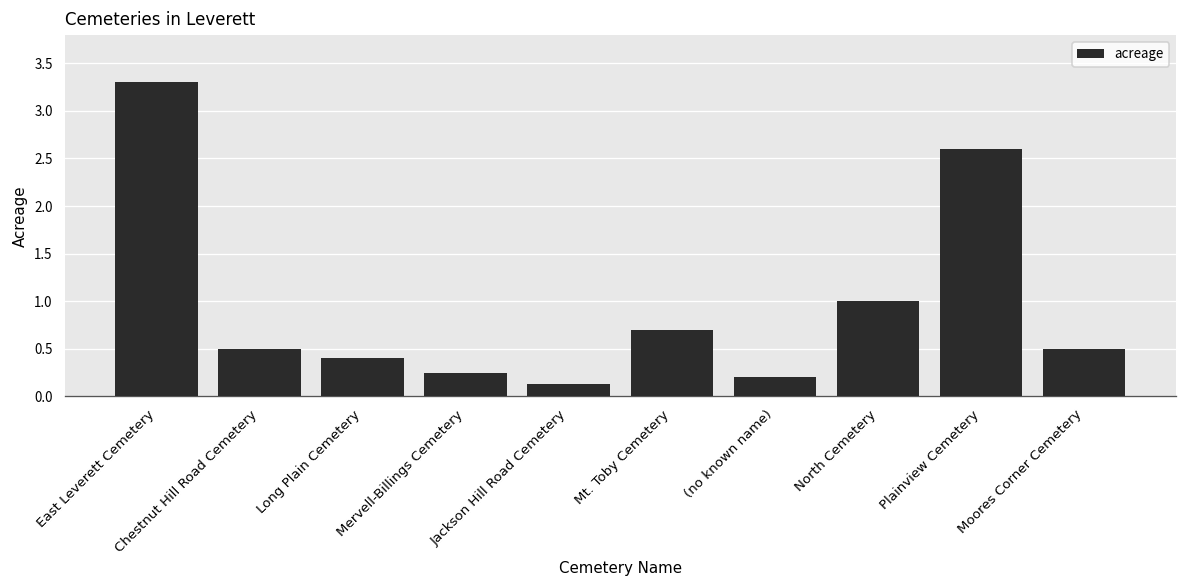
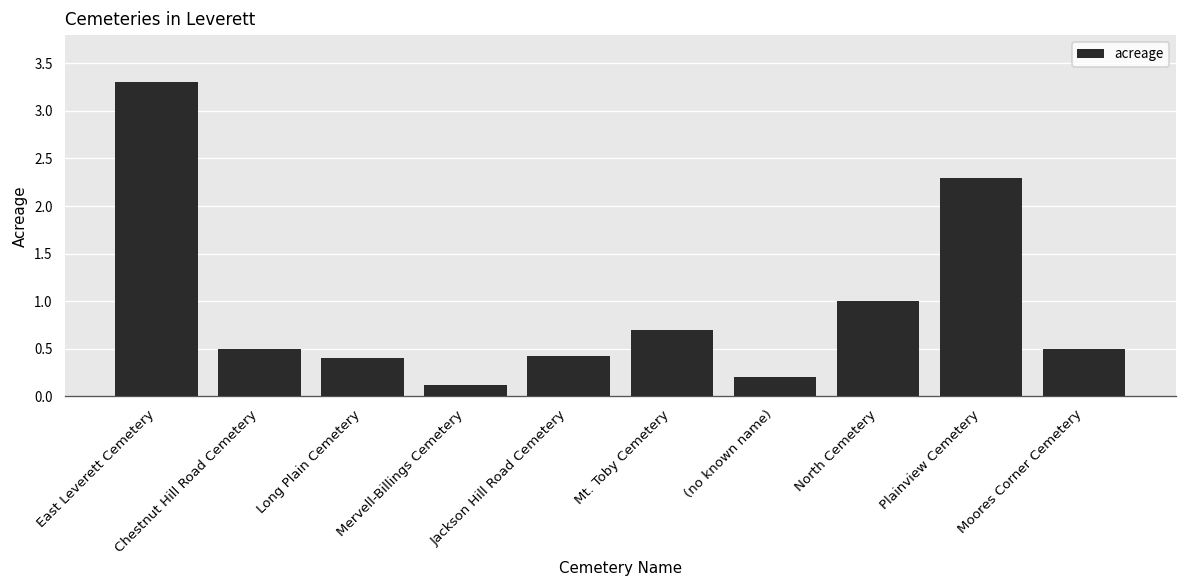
  {
    "East Leverett Cemetery": 3.3,
    "Chestnut Hill Road Cemetery": 0.5,
    "Long Plain Cemetery": 0.4,
-   "Mervell-Billings Cemetery": 0.3,
-   "Jackson Hill Road Cemetery": 0.1,
+   "Mervell-Billings Cemetery": 0.1,
+   "Jackson Hill Road Cemetery": 0.4,
    "Mt. Toby Cemetery": 0.7,
    "(no known name)": 0.2,
    "North Cemetery": 1.0,
-   "Plainview Cemetery": 2.6,
+   "Plainview Cemetery": 2.3,
    "Moores Corner Cemetery": 0.5
  }
